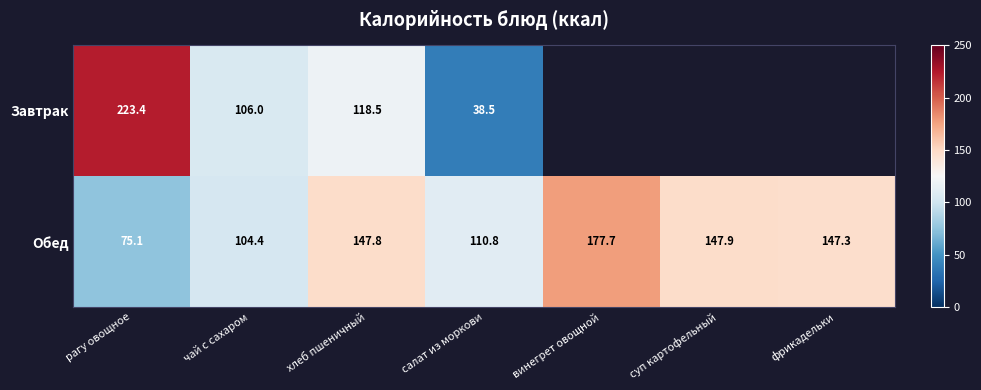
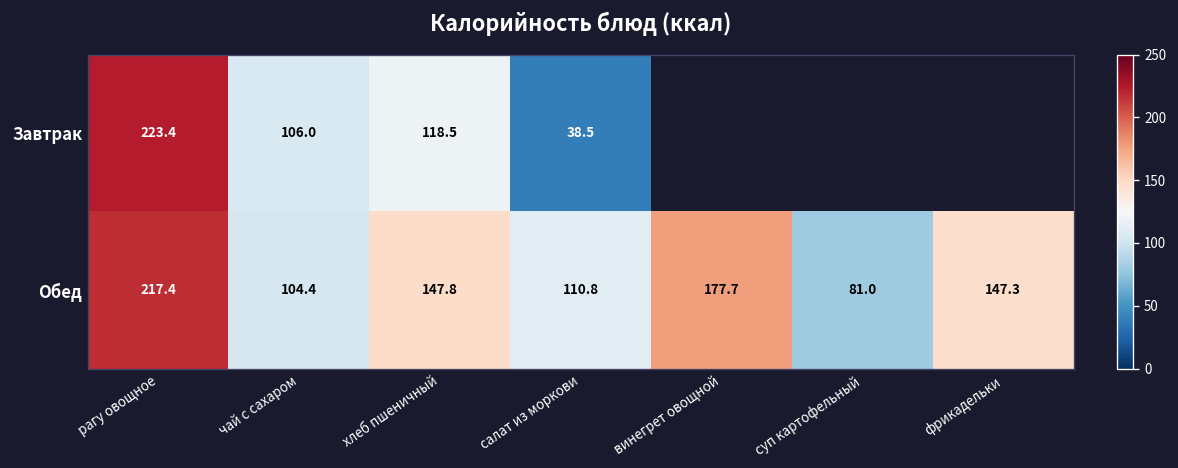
  {
    "Завтрак": {
      "рагу овощное": 223.4,
      "чай с сахаром": 106.0,
      "хлеб пшеничный": 118.5,
      "салат из моркови": 38.5
    },
    "Обед": {
-     "рагу овощное": 75.1,
+     "рагу овощное": 217.4,
      "чай с сахаром": 104.4,
      "хлеб пшеничный": 147.8,
      "салат из моркови": 110.8,
      "винегрет овощной": 177.7,
-     "суп картофельный": 147.9,
+     "суп картофельный": 81.0,
      "фрикадельки": 147.3
    }
  }
